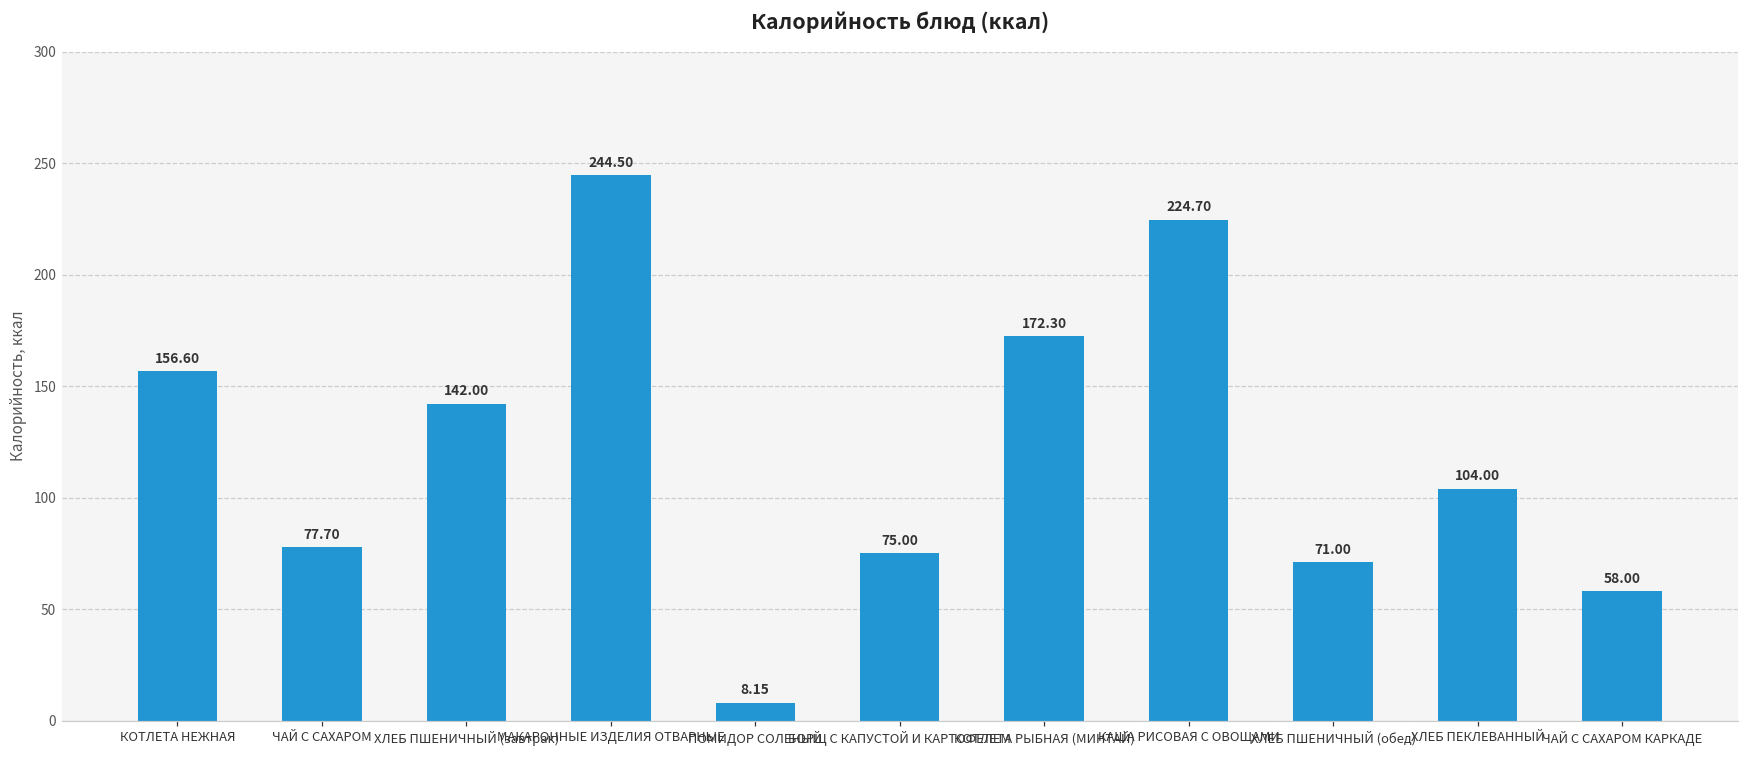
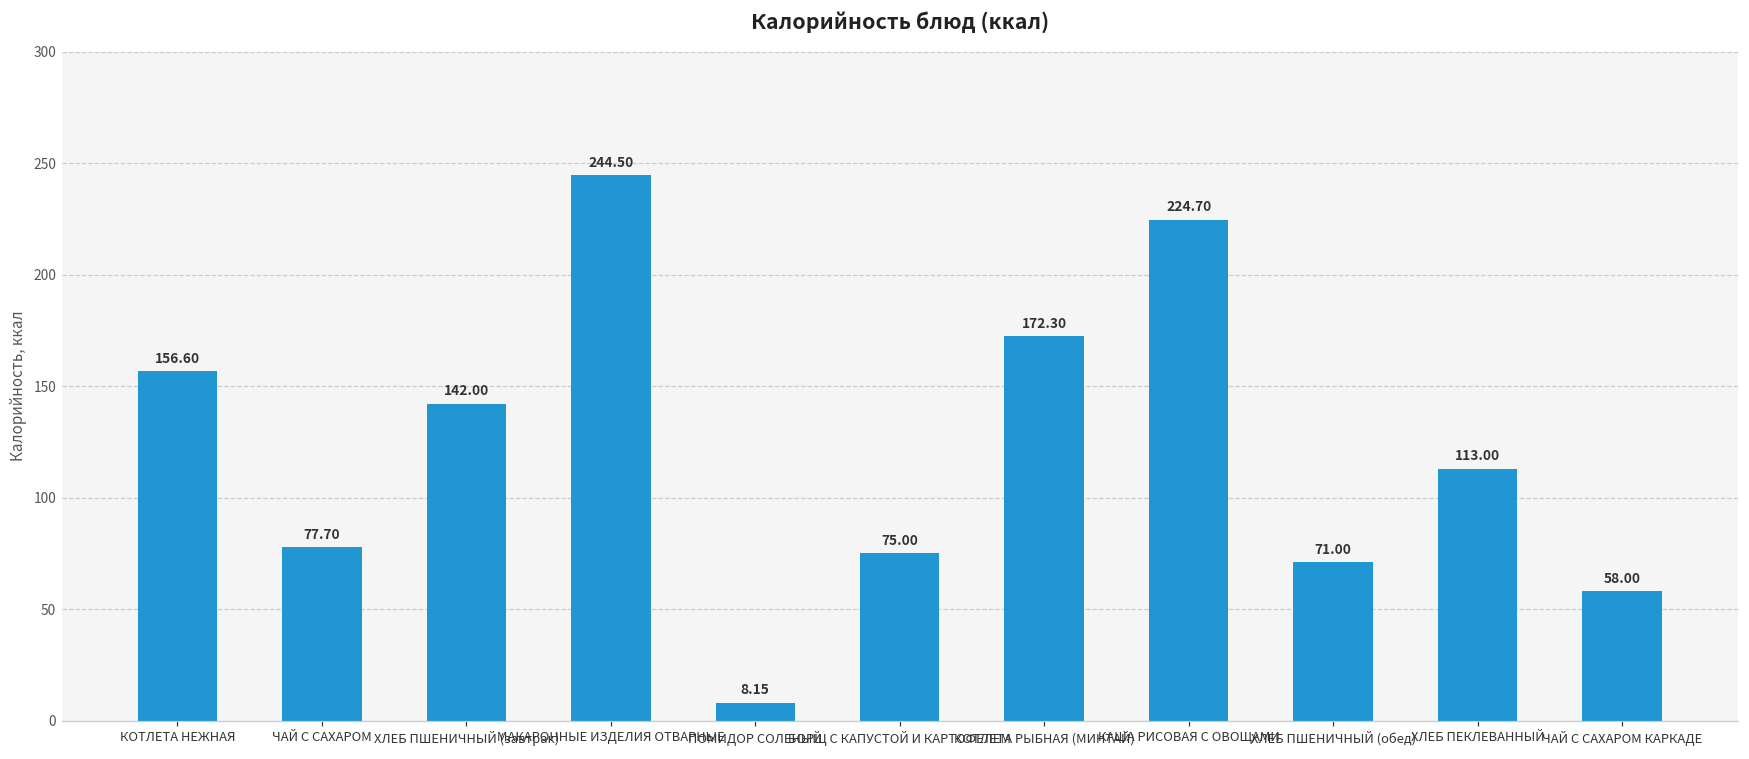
  {
    "КОТЛЕТА НЕЖНАЯ": 156.60,
    "ЧАЙ С САХАРОМ": 77.70,
-   "ХЛЕБ ПЕКЛЕВАННЫЙ": 104.00,
+   "ХЛЕБ ПЕКЛЕВАННЫЙ": 113.00,
    "ЧАЙ С САХАРОМ КАРКАДЕ": 58.00
  }
